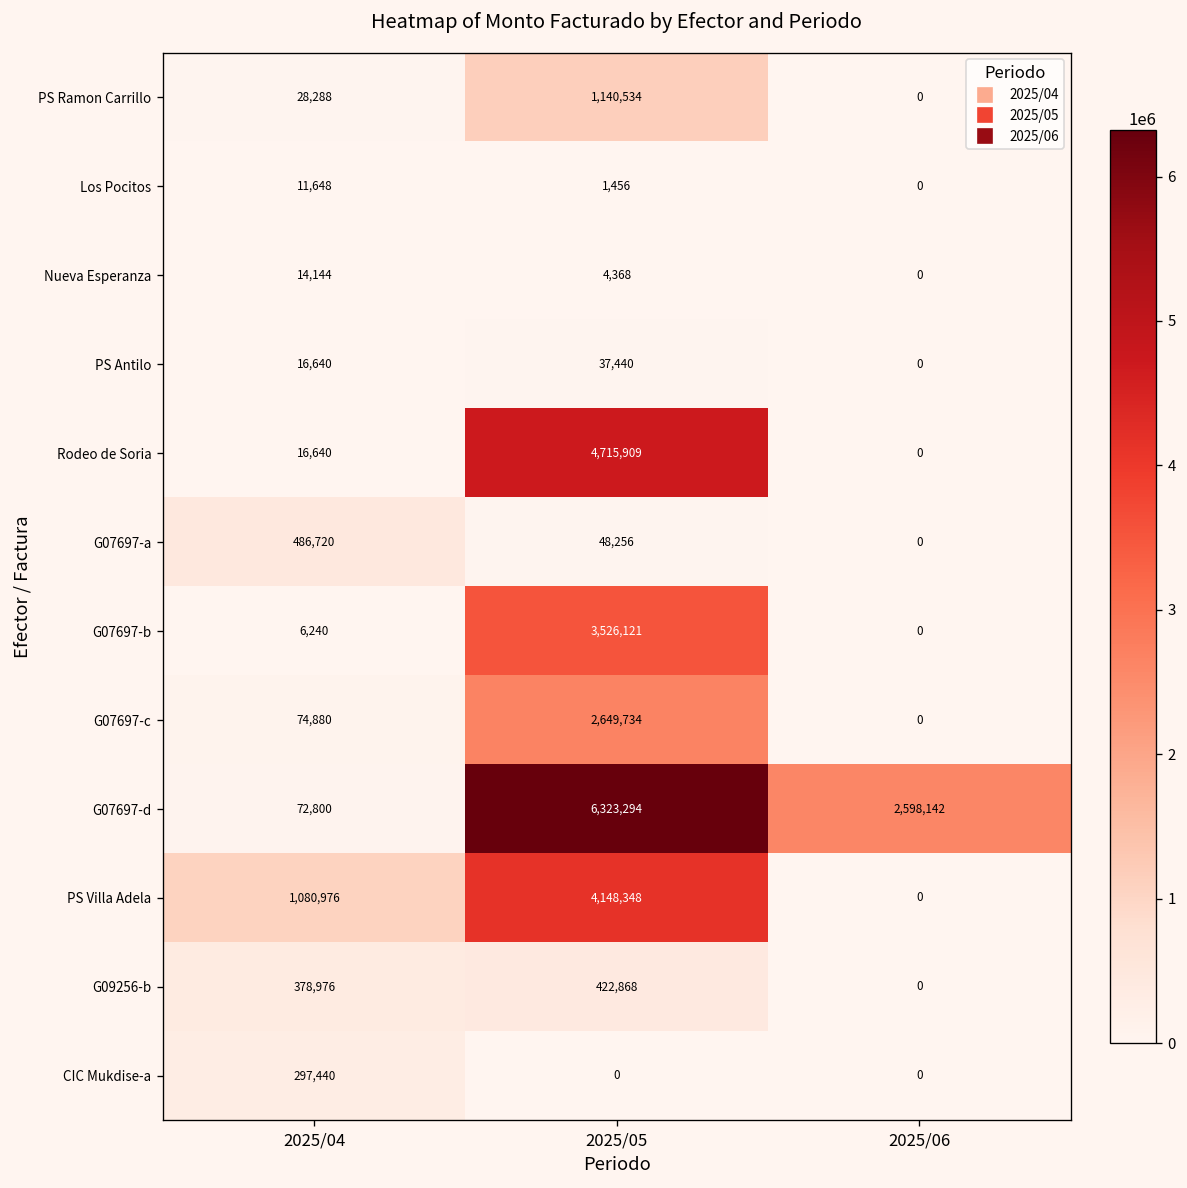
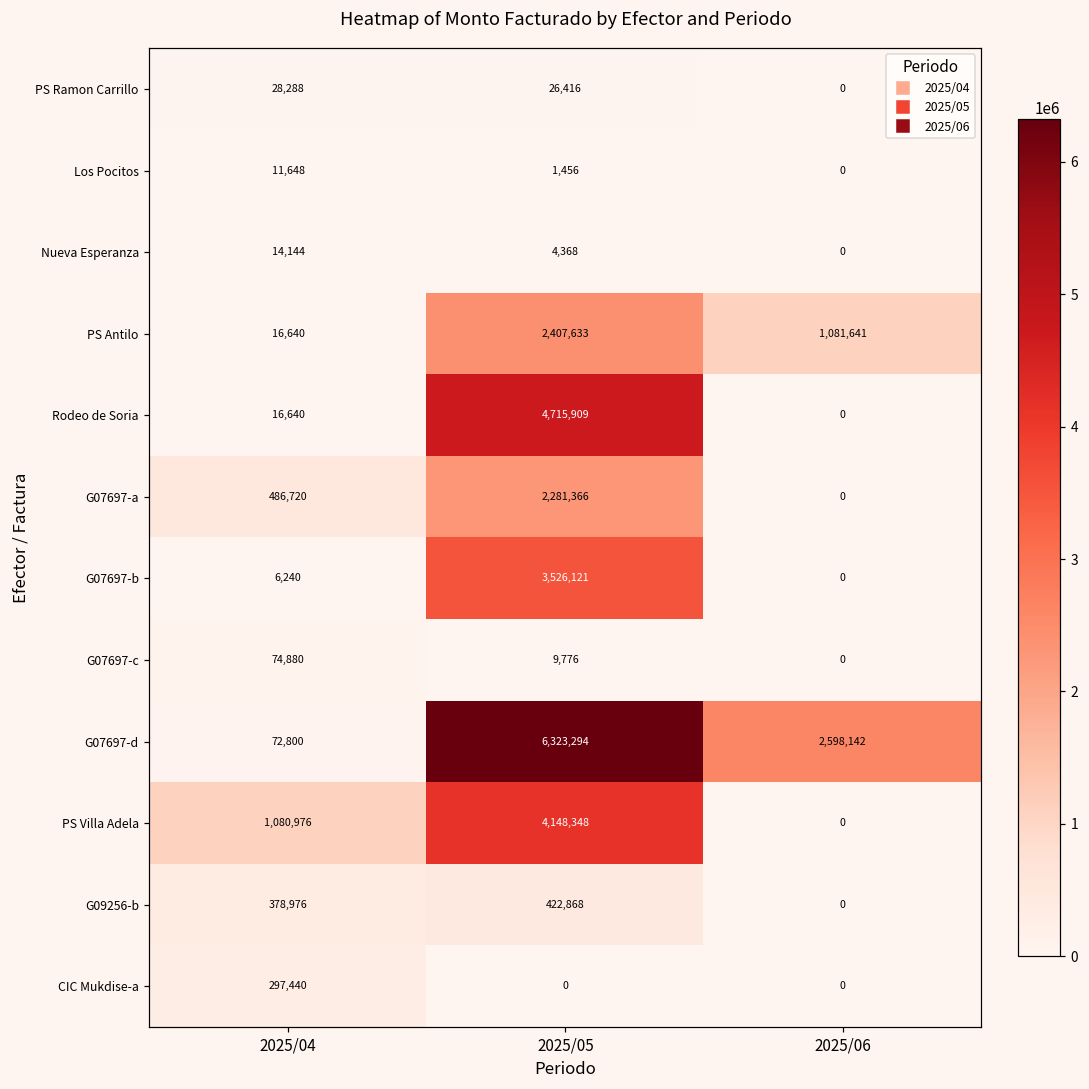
  {
    "PS Ramon Carrillo": {
      "2025/04": "28,288",
-     "2025/05": "1,140,534",
+     "2025/05": "26,416",
      "2025/06": "0"
    },
    "Los Pocitos": {
      "2025/04": "11,648",
      "2025/05": "1,456",
      "2025/06": "0"
    },
    "Nueva Esperanza": {
      "2025/04": "14,144",
      "2025/05": "4,368",
      "2025/06": "0"
    },
    "PS Antilo": {
      "2025/04": "16,640",
-     "2025/05": "37,440",
-     "2025/06": "0"
+     "2025/05": "2,407,633",
+     "2025/06": "1,081,641"
    },
    "Rodeo de Soria": {
      "2025/04": "16,640",
      "2025/05": "4,715,909",
      "2025/06": "0"
    },
    "G07697-a": {
      "2025/04": "486,720",
-     "2025/05": "48,256",
+     "2025/05": "2,281,366",
      "2025/06": "0"
    },
    "G07697-b": {
      "2025/04": "6,240",
      "2025/05": "3,526,121",
      "2025/06": "0"
    },
    "G07697-c": {
      "2025/04": "74,880",
-     "2025/05": "2,649,734",
+     "2025/05": "9,776",
      "2025/06": "0"
    },
    "G07697-d": {
      "2025/04": "72,800",
      "2025/05": "6,323,294",
      "2025/06": "2,598,142"
    },
    "PS Villa Adela": {
      "2025/04": "1,080,976",
      "2025/05": "4,148,348",
      "2025/06": "0"
    },
    "G09256-b": {
      "2025/04": "378,976",
      "2025/05": "422,868",
      "2025/06": "0"
    },
    "CIC Mukdise-a": {
      "2025/04": "297,440",
      "2025/05": "0",
      "2025/06": "0"
    }
  }
